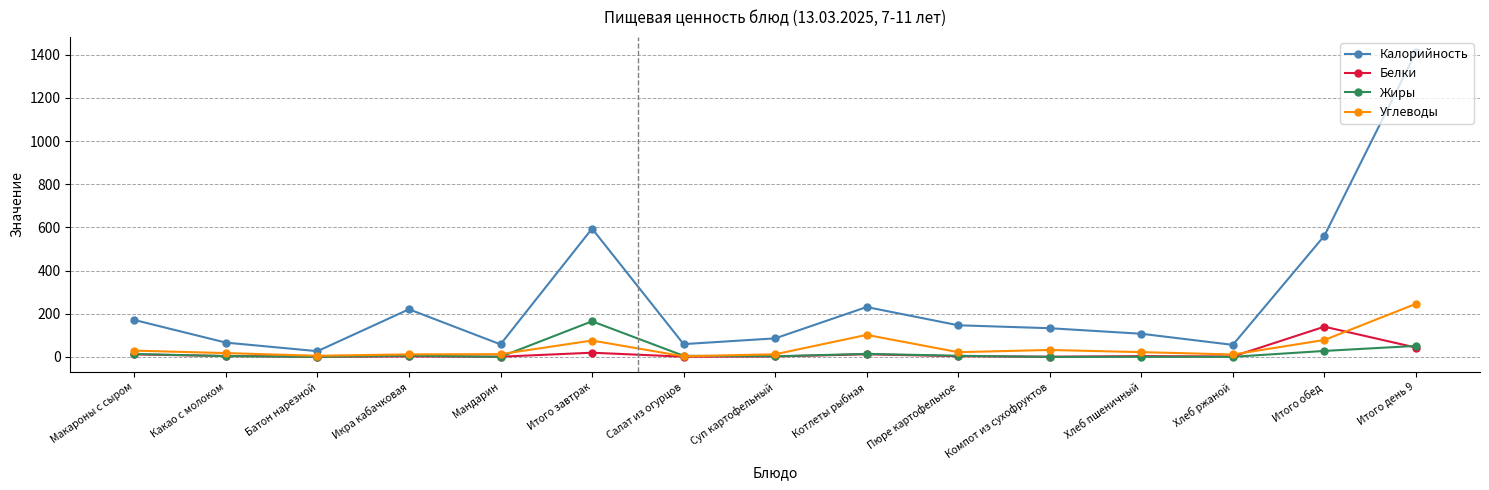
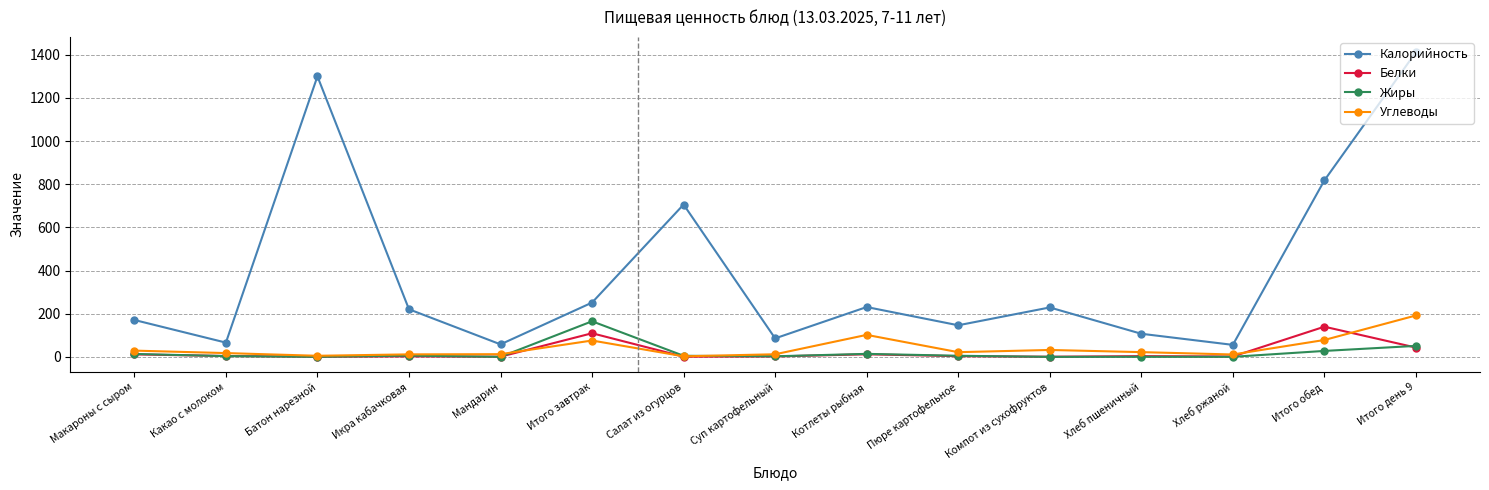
  {
    "Калорийность": {
      "Макароны с сыром": 170,
      "Какао с молоком": 70,
-     "Батон нарезной": 30,
+     "Батон нарезной": 1300,
      "Икра кабачковая": 220,
      "Мандарин": 60,
-     "Итого завтрак": 590,
-     "Салат из огурцов": 60,
+     "Итого завтрак": 250,
+     "Салат из огурцов": 710,
      "Суп картофельный": 90,
      "Котлеты рыбная": 230,
      "Пюре картофельное": 150,
-     "Компот из сухофруктов": 130,
+     "Компот из сухофруктов": 230,
      "Хлеб пшеничный": 110,
      "Хлеб ржаной": 60,
-     "Итого обед": 560
+     "Итого обед": 820
    },
    "Белки": {
-     "Итого завтрак": 20,
+     "Итого завтрак": 110,
      "Итого обед": 140
    },
    "Жиры": {
      "Итого завтрак": 160,
      "Итого обед": 30
    },
    "Углеводы": {
      "Макароны с сыром": 30,
      "Какао с молоком": 20,
      "Итого завтрак": 80,
      "Котлеты рыбная": 100,
      "Пюре картофельное": 20,
      "Компот из сухофруктов": 30,
      "Хлеб пшеничный": 20,
      "Итого обед": 80,
-     "Итого день 9": 250
+     "Итого день 9": 190
    }
  }
